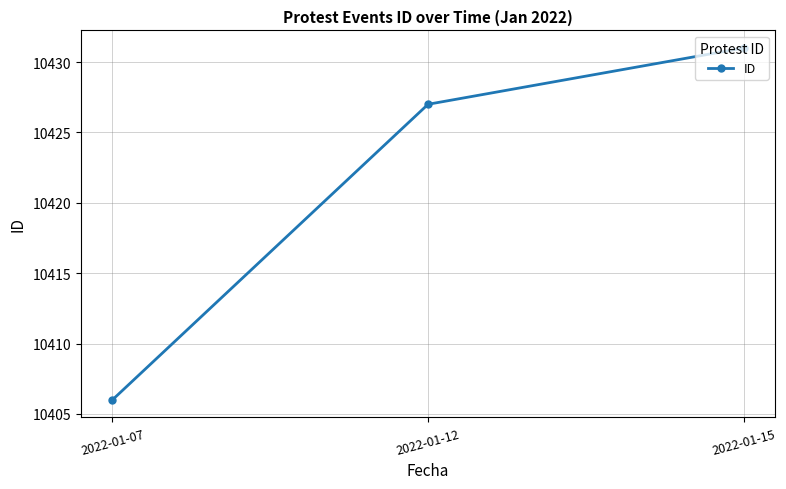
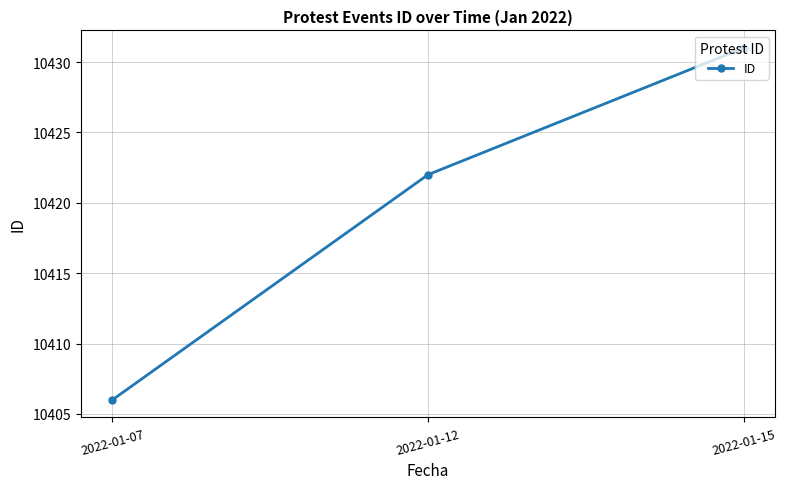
  {
    "2022-01-07": 10406,
-   "2022-01-12": 10427
+   "2022-01-12": 10422
  }
